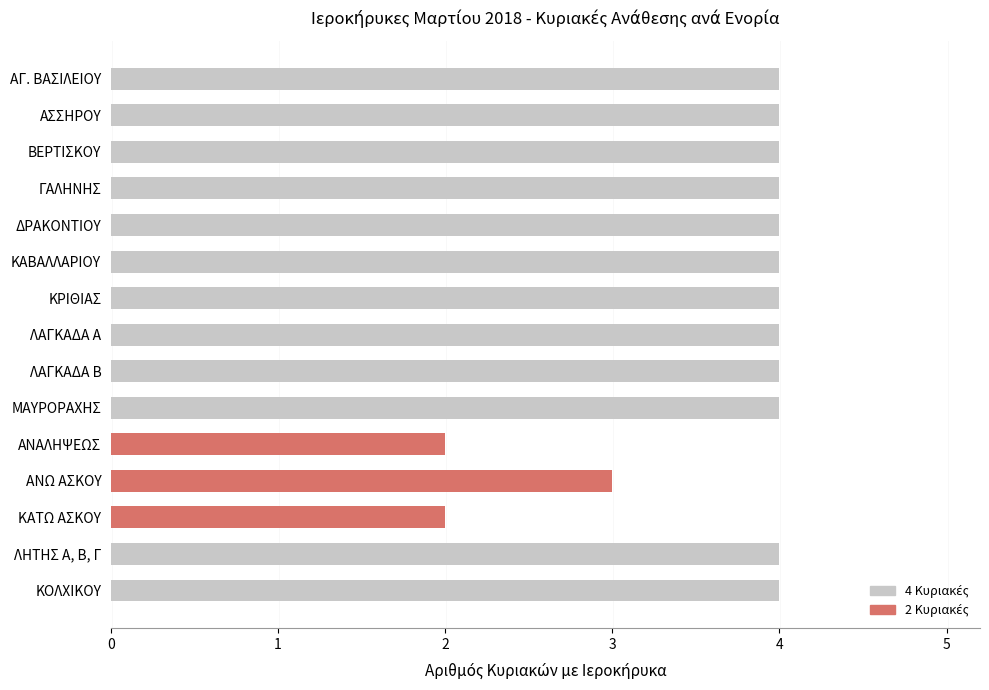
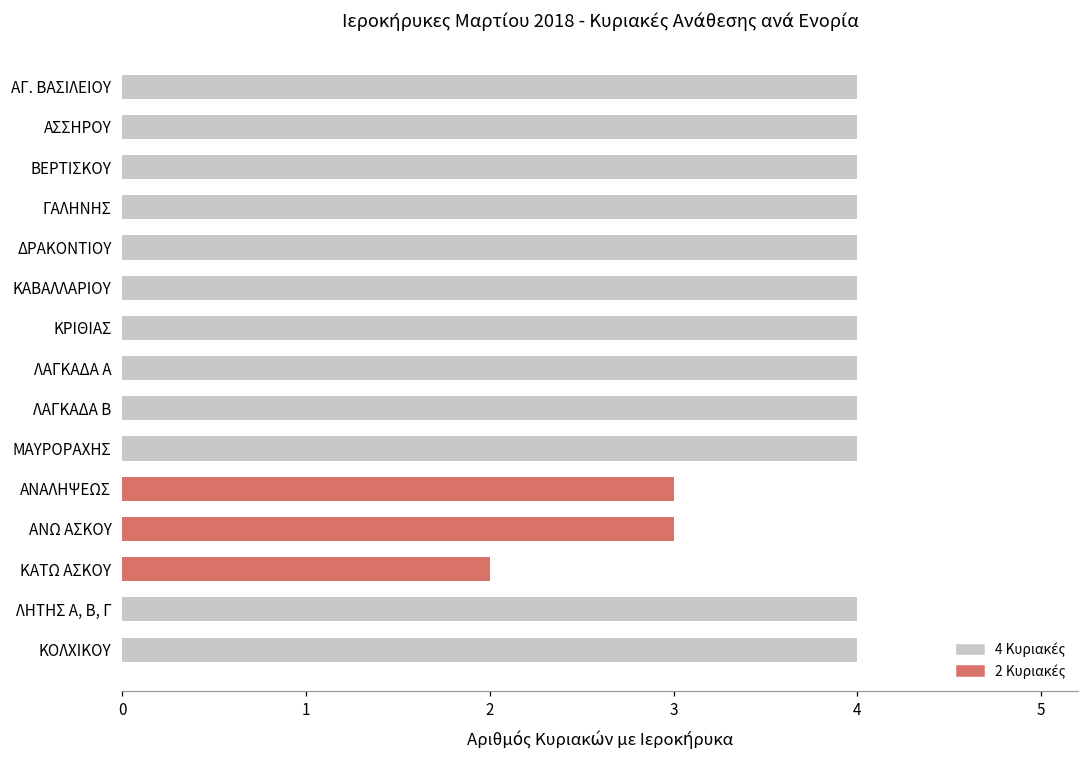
  {
    "ΑΓ. ΒΑΣΙΛΕΙΟΥ": 4,
    "ΑΣΣΗΡΟΥ": 4,
    "ΒΕΡΤΙΣΚΟΥ": 4,
    "ΓΑΛΗΝΗΣ": 4,
    "ΔΡΑΚΟΝΤΙΟΥ": 4,
    "ΚΑΒΑΛΛΑΡΙΟΥ": 4,
    "ΚΡΙΘΙΑΣ": 4,
    "ΛΑΓΚΑΔΑ Α": 4,
    "ΛΑΓΚΑΔΑ Β": 4,
    "ΜΑΥΡΟΡΑΧΗΣ": 4,
-   "ΑΝΑΛΗΨΕΩΣ": 2,
+   "ΑΝΑΛΗΨΕΩΣ": 3,
    "ΑΝΩ ΑΣΚΟΥ": 3,
    "ΚΑΤΩ ΑΣΚΟΥ": 2,
    "ΛΗΤΗΣ Α, Β, Γ": 4,
    "ΚΟΛΧΙΚΟΥ": 4
  }
